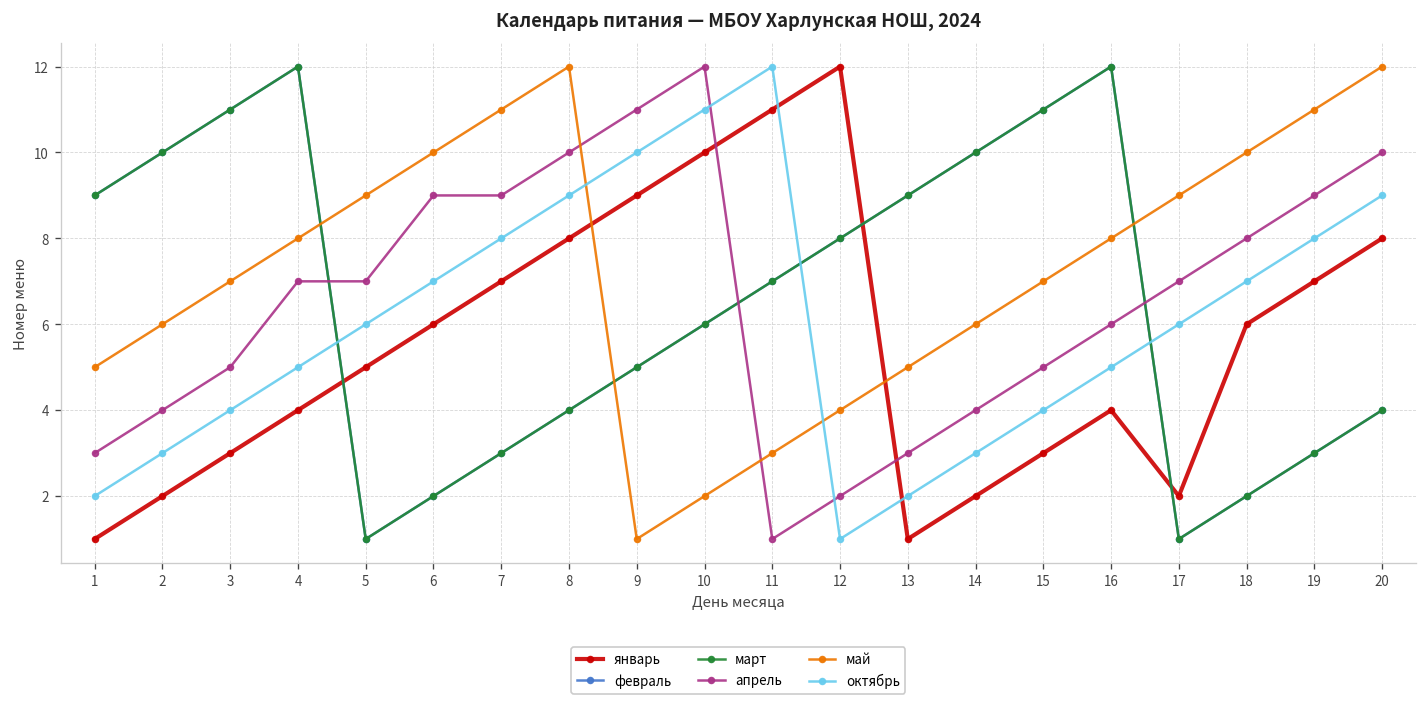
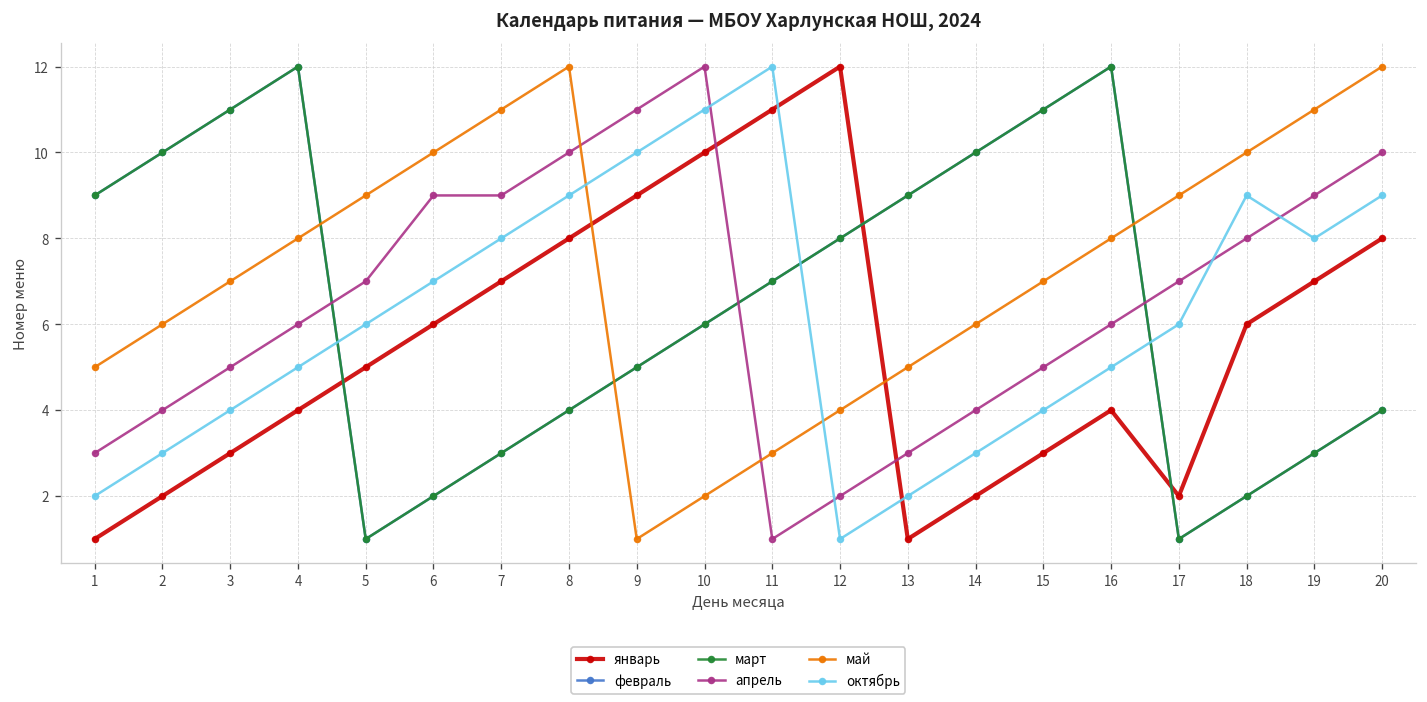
  {
    "январь": {
      "1": 1,
      "2": 2,
      "3": 3,
      "4": 4,
      "5": 5,
      "6": 6,
      "7": 7,
      "8": 8,
      "9": 9,
      "10": 10,
      "11": 11,
      "12": 12,
      "13": 1,
      "14": 2,
      "15": 3,
      "16": 4,
      "17": 2,
      "18": 6,
      "19": 7,
      "20": 8
    },
    "март": {
      "1": 9,
      "2": 10,
      "3": 11,
      "4": 12,
      "5": 1,
      "6": 2,
      "7": 3,
      "8": 4,
      "9": 5,
      "10": 6,
      "11": 7,
      "12": 8,
      "13": 9,
      "14": 10,
      "15": 11,
      "16": 12,
      "17": 1,
      "18": 2,
      "19": 3,
      "20": 4
    },
    "апрель": {
      "1": 3,
      "2": 4,
      "3": 5,
-     "4": 7,
+     "4": 6,
      "5": 7,
      "6": 9,
      "7": 9,
      "8": 10,
      "9": 11,
      "10": 12,
      "11": 1,
      "12": 2,
      "13": 3,
      "14": 4,
      "15": 5,
      "16": 6,
      "17": 7,
      "18": 8,
      "19": 9,
      "20": 10
    },
    "май": {
      "1": 5,
      "2": 6,
      "3": 7,
      "4": 8,
      "5": 9,
      "6": 10,
      "7": 11,
      "8": 12,
      "9": 1,
      "10": 2,
      "11": 3,
      "12": 4,
      "13": 5,
      "14": 6,
      "15": 7,
      "16": 8,
      "17": 9,
      "18": 10,
      "19": 11,
      "20": 12
    },
    "октябрь": {
      "1": 2,
      "2": 3,
      "3": 4,
      "4": 5,
      "5": 6,
      "6": 7,
      "7": 8,
      "8": 9,
      "9": 10,
      "10": 11,
      "11": 12,
      "12": 1,
      "13": 2,
      "14": 3,
      "15": 4,
      "16": 5,
      "17": 6,
-     "18": 7,
+     "18": 9,
      "19": 8,
      "20": 9
    }
  }
